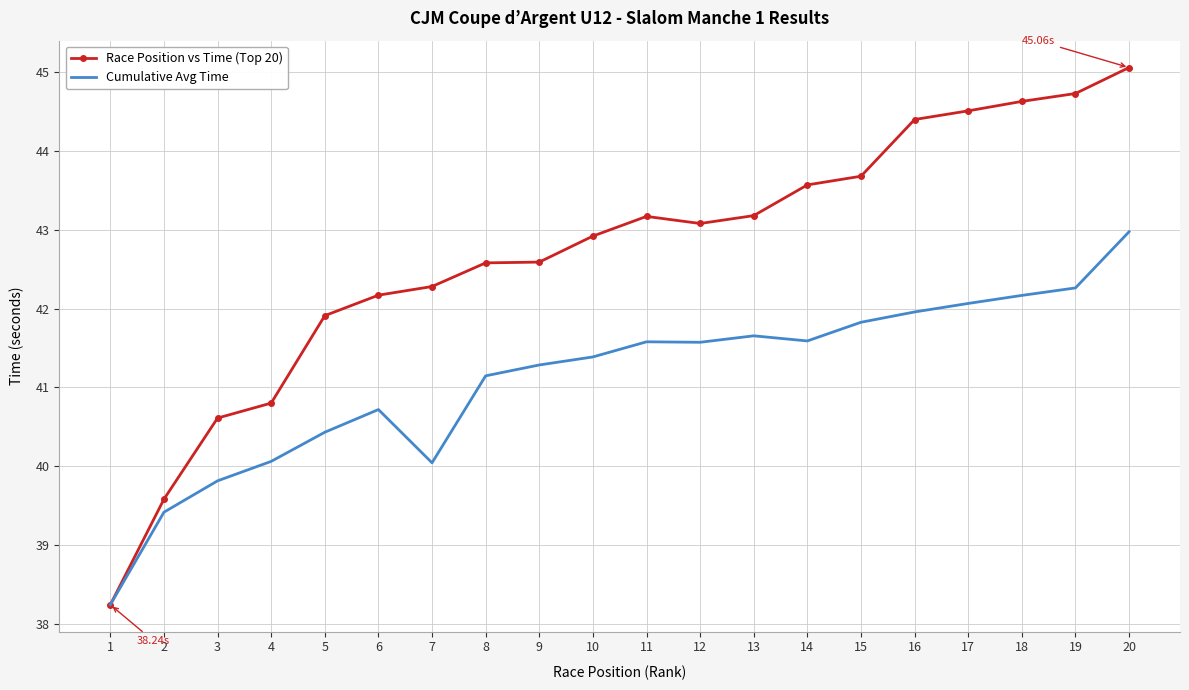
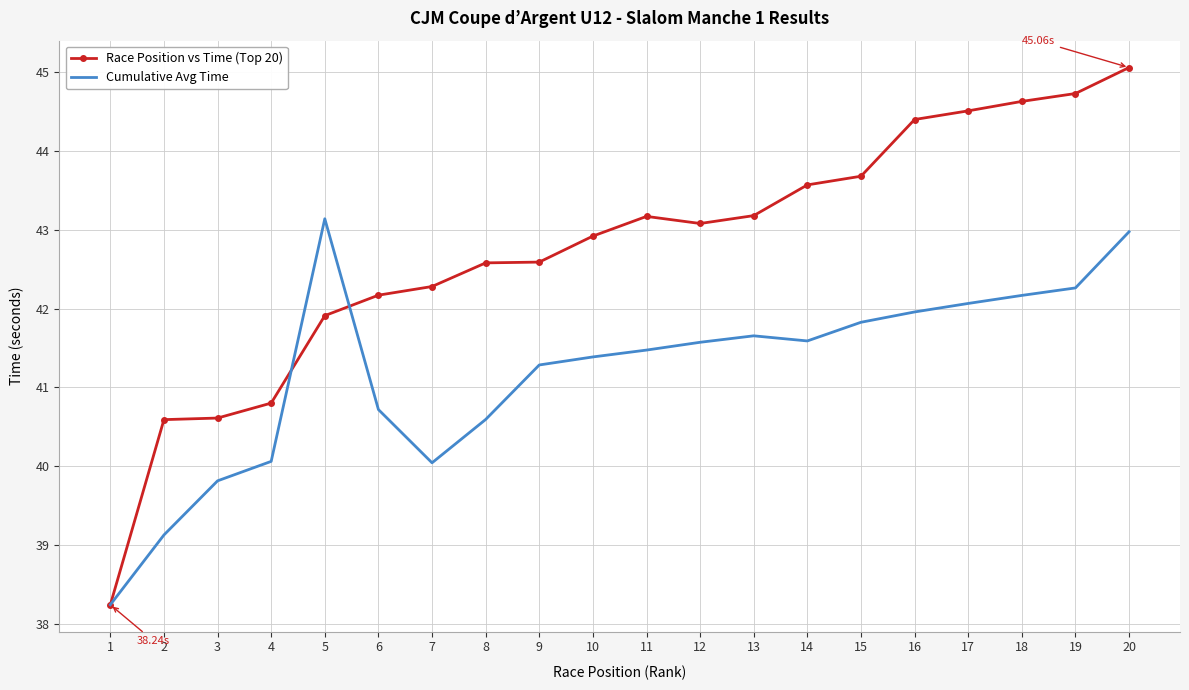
  {
    "Race Position vs Time (Top 20)": {
-     "2": 39.6,
+     "2": 40.6,
      "3": 40.6,
      "4": 40.8,
      "5": 41.9,
      "6": 42.2,
      "7": 42.3,
      "8": 42.6,
      "9": 42.6,
      "10": 42.9,
      "11": 43.2,
      "12": 43.1,
      "13": 43.2,
      "14": 43.6,
      "15": 43.7,
      "16": 44.4,
      "17": 44.5,
      "18": 44.6,
      "19": 44.7
    },
    "Cumulative Avg Time": {
-     "2": 39.4,
+     "2": 39.1,
      "3": 39.8,
      "4": 40.1,
-     "5": 40.4,
+     "5": 43.1,
      "6": 40.7,
      "7": 40.0,
-     "8": 41.1,
+     "8": 40.6,
      "9": 41.3,
      "10": 41.4,
-     "11": 41.6,
+     "11": 41.5,
      "12": 41.6,
      "13": 41.7,
      "14": 41.6,
      "15": 41.8,
      "16": 42.0,
      "17": 42.1,
      "18": 42.2,
      "19": 42.3,
      "20": 43.0
    }
  }
